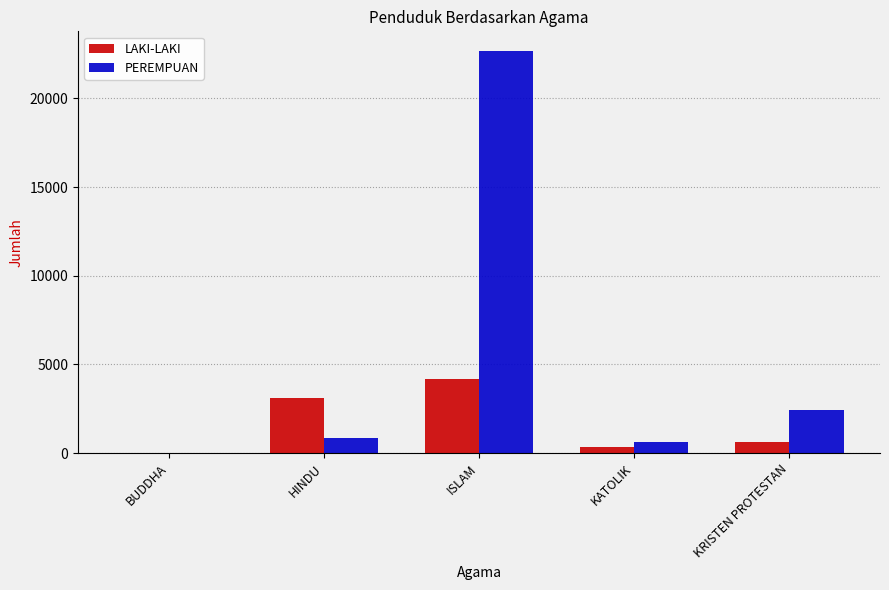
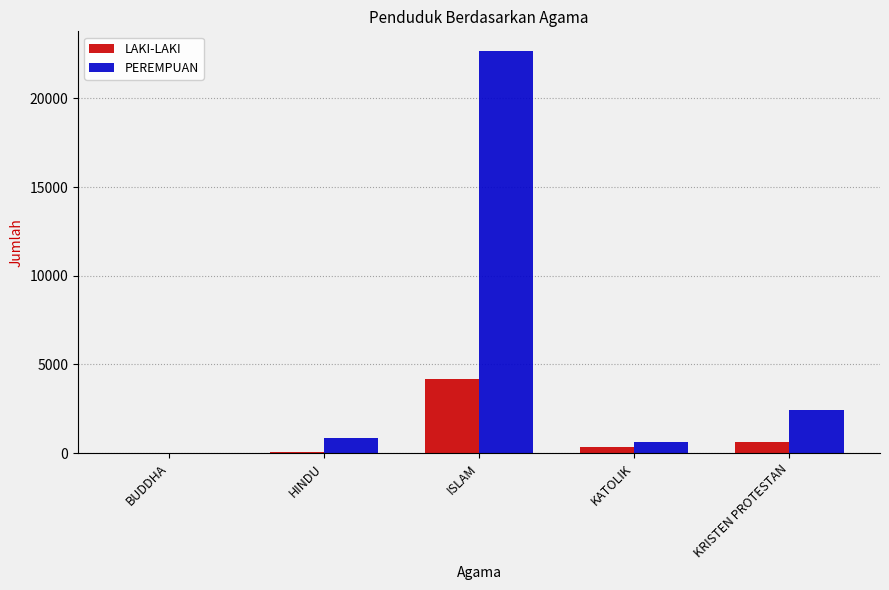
  {
    "LAKI-LAKI": {
-     "HINDU": 3100,
+     "HINDU": 0,
      "ISLAM": 4200,
      "KATOLIK": 300,
      "KRISTEN PROTESTAN": 600
    },
    "PEREMPUAN": {
      "HINDU": 900,
      "ISLAM": 22600,
      "KATOLIK": 700,
      "KRISTEN PROTESTAN": 2500
    }
  }
